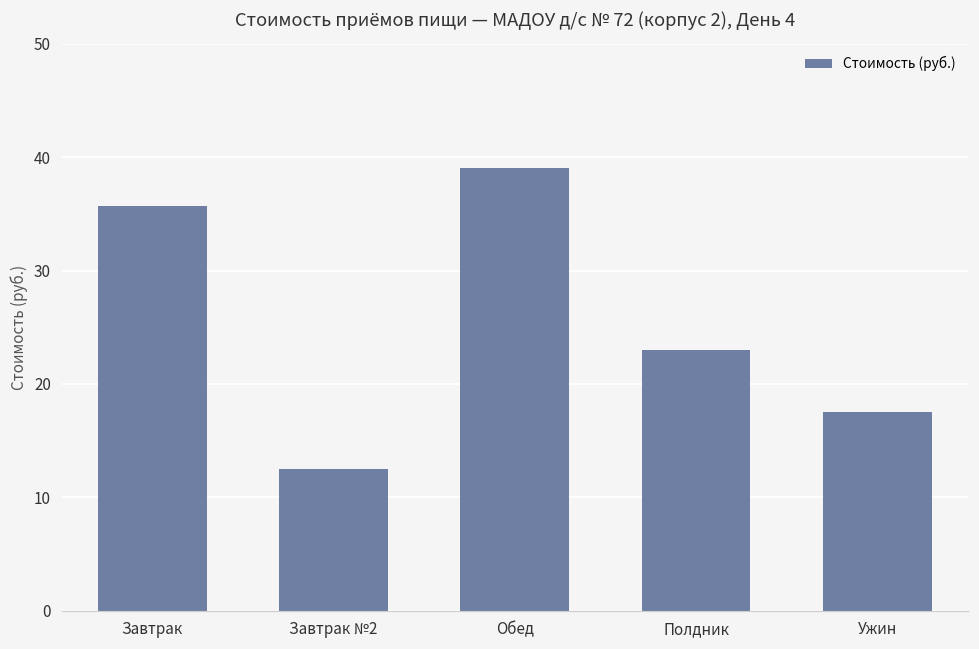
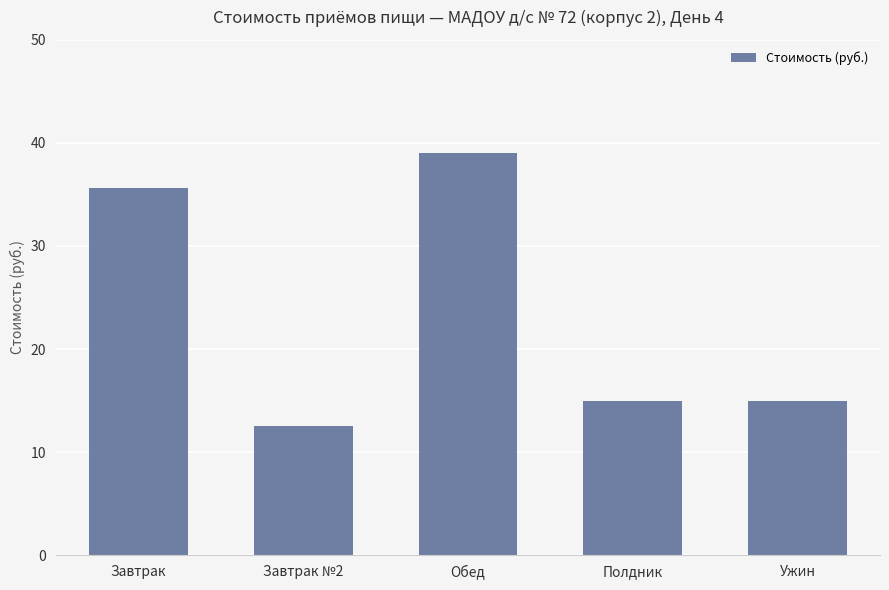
  {
    "Завтрак": 35.7,
    "Завтрак №2": 12.5,
    "Обед": 39.1,
-   "Полдник": 23.0,
-   "Ужин": 17.6
+   "Полдник": 14.9,
+   "Ужин": 15.0
  }
